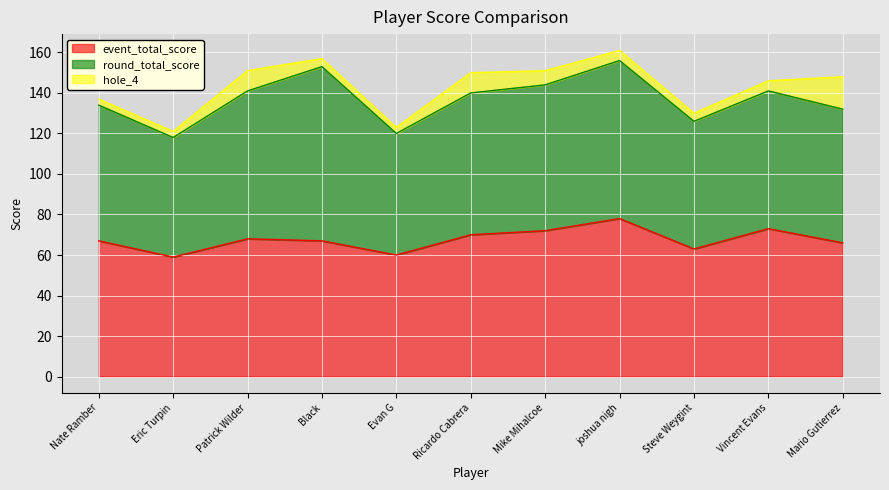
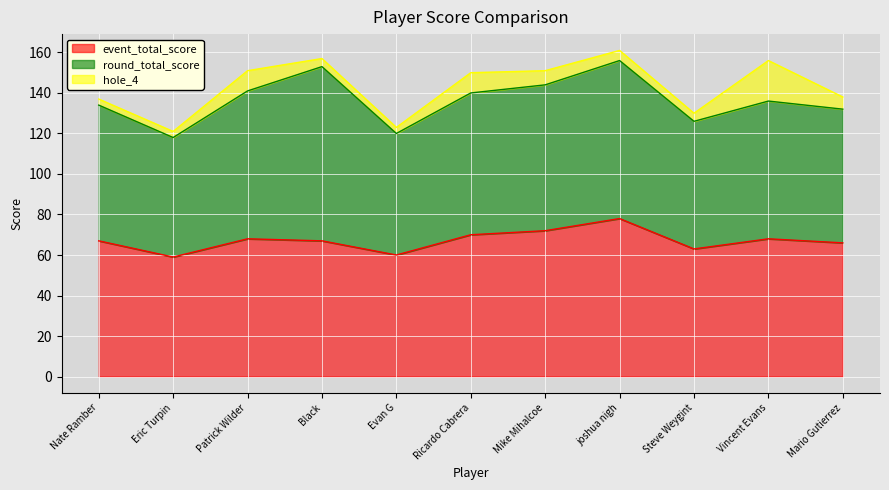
  {
    "event_total_score": {
      "Nate Ramber": 67,
      "Eric Turpin": 59,
      "Patrick Wilder": 68,
      "Black": 67,
      "Evan G": 60,
      "Ricardo Cabrera": 70,
      "Mike Mihalcoe": 72,
      "joshua nigh": 78,
      "Steve Weygint": 63,
-     "Vincent Evans": 73,
+     "Vincent Evans": 68,
      "Mario Gutierrez": 66
    },
    "round_total_score": {
      "Nate Ramber": 67,
      "Eric Turpin": 59,
      "Patrick Wilder": 73,
      "Black": 86,
      "Evan G": 60,
      "Ricardo Cabrera": 70,
      "Mike Mihalcoe": 72,
      "joshua nigh": 78,
      "Steve Weygint": 63,
      "Vincent Evans": 68,
      "Mario Gutierrez": 66
    },
    "hole_4": {
      "Nate Ramber": 3,
      "Eric Turpin": 3,
      "Patrick Wilder": 10,
      "Black": 4,
      "Evan G": 3,
      "Ricardo Cabrera": 10,
      "Mike Mihalcoe": 7,
      "joshua nigh": 5,
      "Steve Weygint": 4,
-     "Vincent Evans": 5,
-     "Mario Gutierrez": 16
+     "Vincent Evans": 20,
+     "Mario Gutierrez": 6
    }
  }
